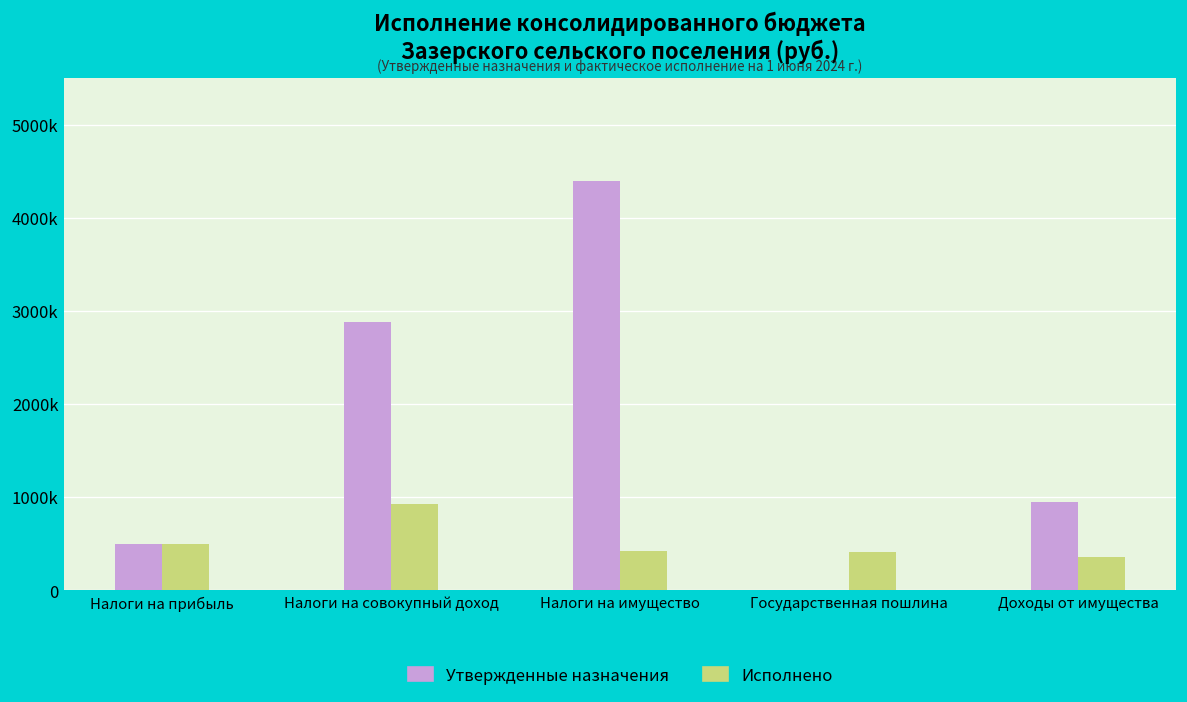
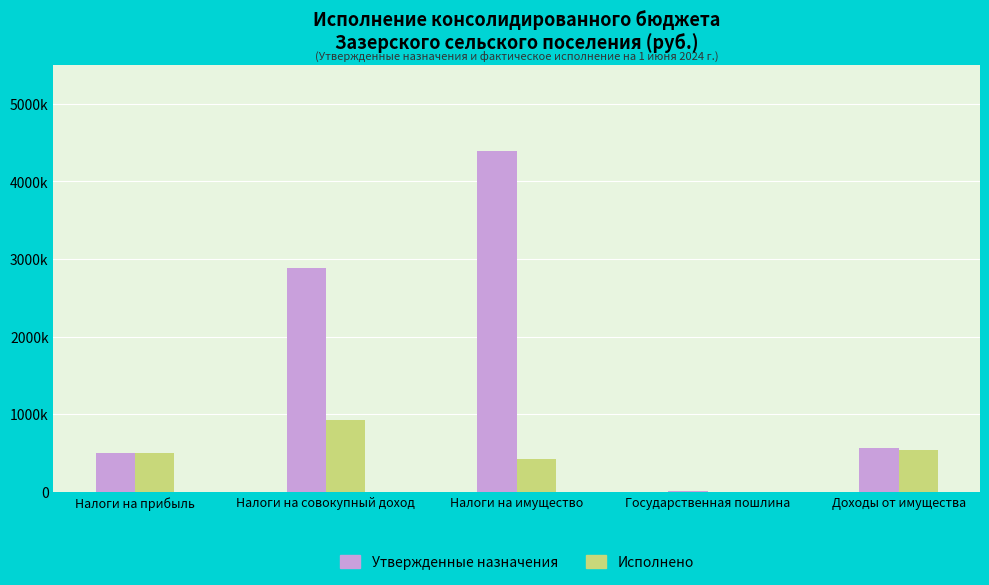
  {
    "Утвержденные назначения": {
      "Налоги на прибыль": 500000,
      "Налоги на совокупный доход": 2900000,
      "Налоги на имущество": 4400000,
-     "Доходы от имущества": 1000000
+     "Доходы от имущества": 600000
    },
    "Исполнено": {
      "Налоги на прибыль": 500000,
      "Налоги на совокупный доход": 900000,
      "Налоги на имущество": 400000,
-     "Государственная пошлина": 400000,
-     "Доходы от имущества": 400000
+     "Государственная пошлина": 0,
+     "Доходы от имущества": 500000
    }
  }
